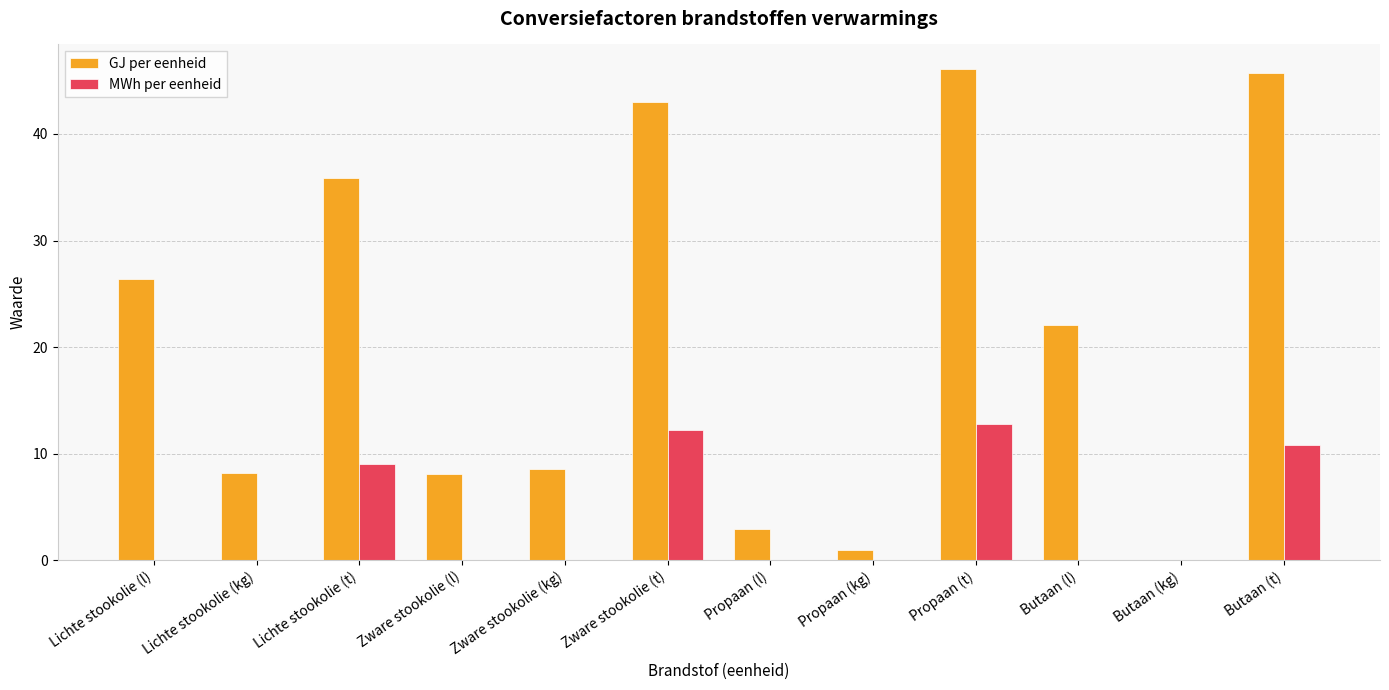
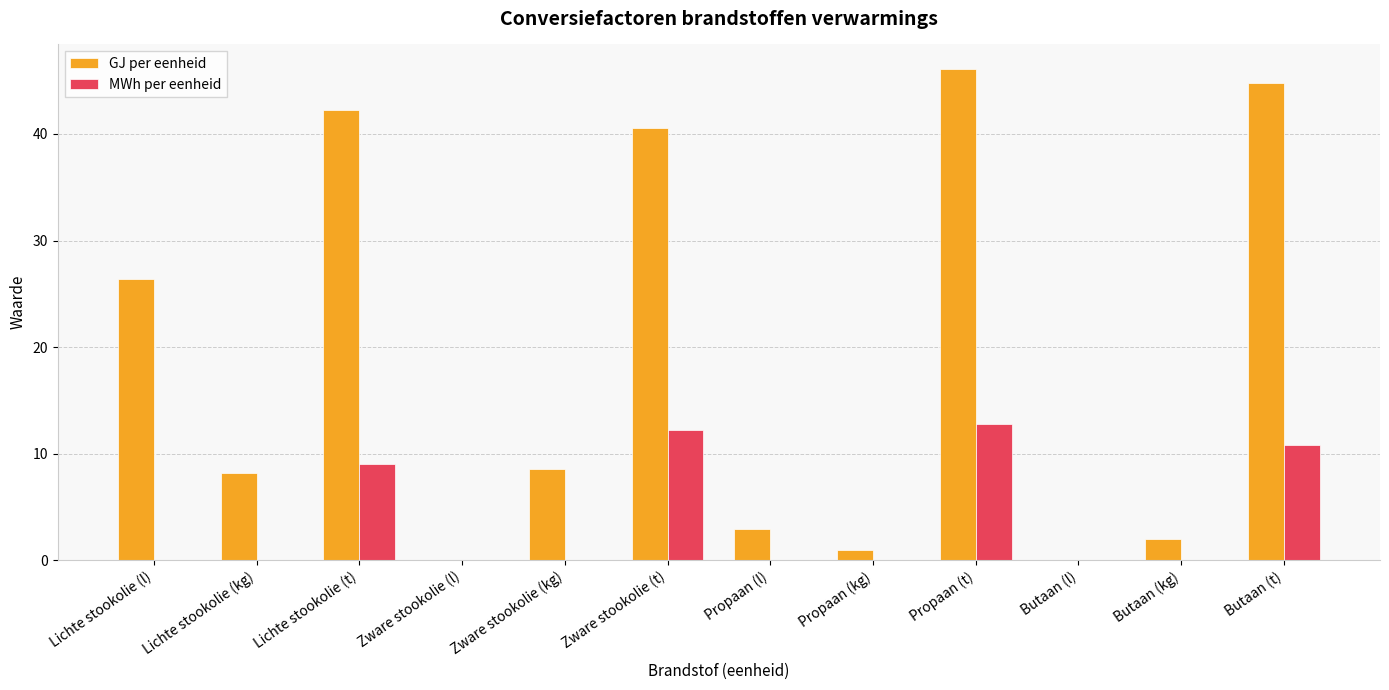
  {
    "GJ per eenheid": {
      "Lichte stookolie (l)": 26.4,
      "Lichte stookolie (kg)": 8.2,
-     "Lichte stookolie (t)": 35.9,
-     "Zware stookolie (l)": 8.1,
+     "Lichte stookolie (t)": 42.3,
+     "Zware stookolie (l)": 0.0,
      "Zware stookolie (kg)": 8.6,
-     "Zware stookolie (t)": 43.0,
+     "Zware stookolie (t)": 40.6,
      "Propaan (l)": 2.9,
      "Propaan (kg)": 0.9,
      "Propaan (t)": 46.1,
-     "Butaan (l)": 22.1,
-     "Butaan (kg)": 0.0,
-     "Butaan (t)": 45.7
+     "Butaan (l)": 0.0,
+     "Butaan (kg)": 2.0,
+     "Butaan (t)": 44.8
    },
    "MWh per eenheid": {
      "Lichte stookolie (t)": 9.1,
      "Zware stookolie (t)": 12.2,
      "Propaan (t)": 12.8,
      "Butaan (t)": 10.8
    }
  }
